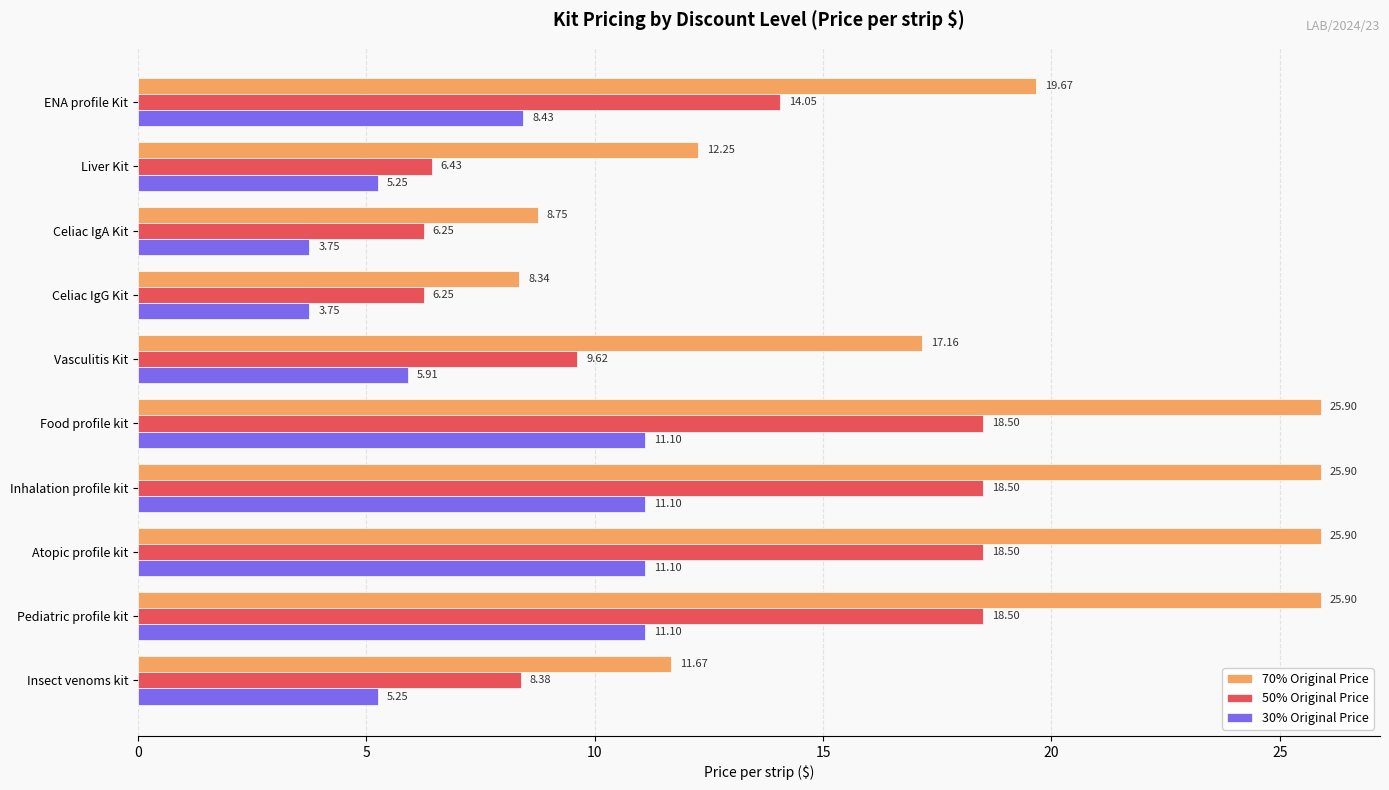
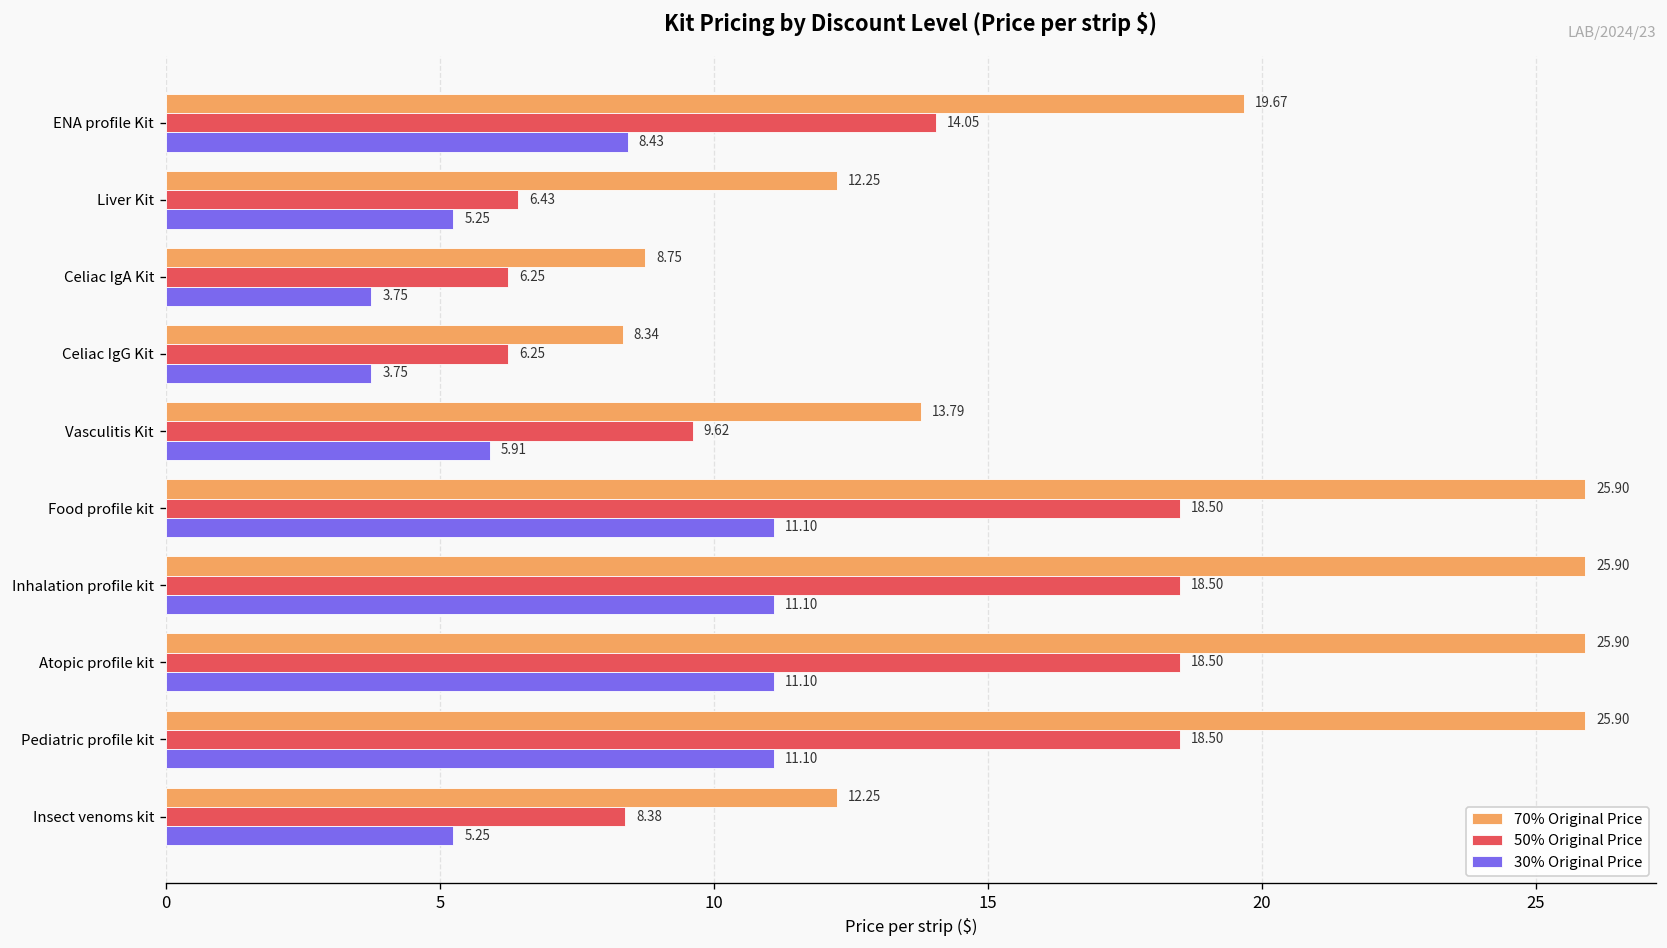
  {
    "70% Original Price": {
      "ENA profile Kit": 19.67,
      "Liver Kit": 12.25,
      "Celiac IgA Kit": 8.75,
      "Celiac IgG Kit": 8.34,
-     "Vasculitis Kit": 17.16,
+     "Vasculitis Kit": 13.79,
      "Food profile kit": 25.90,
      "Inhalation profile kit": 25.90,
      "Atopic profile kit": 25.90,
      "Pediatric profile kit": 25.90,
-     "Insect venoms kit": 11.67
+     "Insect venoms kit": 12.25
    },
    "50% Original Price": {
      "ENA profile Kit": 14.05,
      "Liver Kit": 6.43,
      "Celiac IgA Kit": 6.25,
      "Celiac IgG Kit": 6.25,
      "Vasculitis Kit": 9.62,
      "Food profile kit": 18.50,
      "Inhalation profile kit": 18.50,
      "Atopic profile kit": 18.50,
      "Pediatric profile kit": 18.50,
      "Insect venoms kit": 8.38
    },
    "30% Original Price": {
      "ENA profile Kit": 8.43,
      "Liver Kit": 5.25,
      "Celiac IgA Kit": 3.75,
      "Celiac IgG Kit": 3.75,
      "Vasculitis Kit": 5.91,
      "Food profile kit": 11.10,
      "Inhalation profile kit": 11.10,
      "Atopic profile kit": 11.10,
      "Pediatric profile kit": 11.10,
      "Insect venoms kit": 5.25
    }
  }
